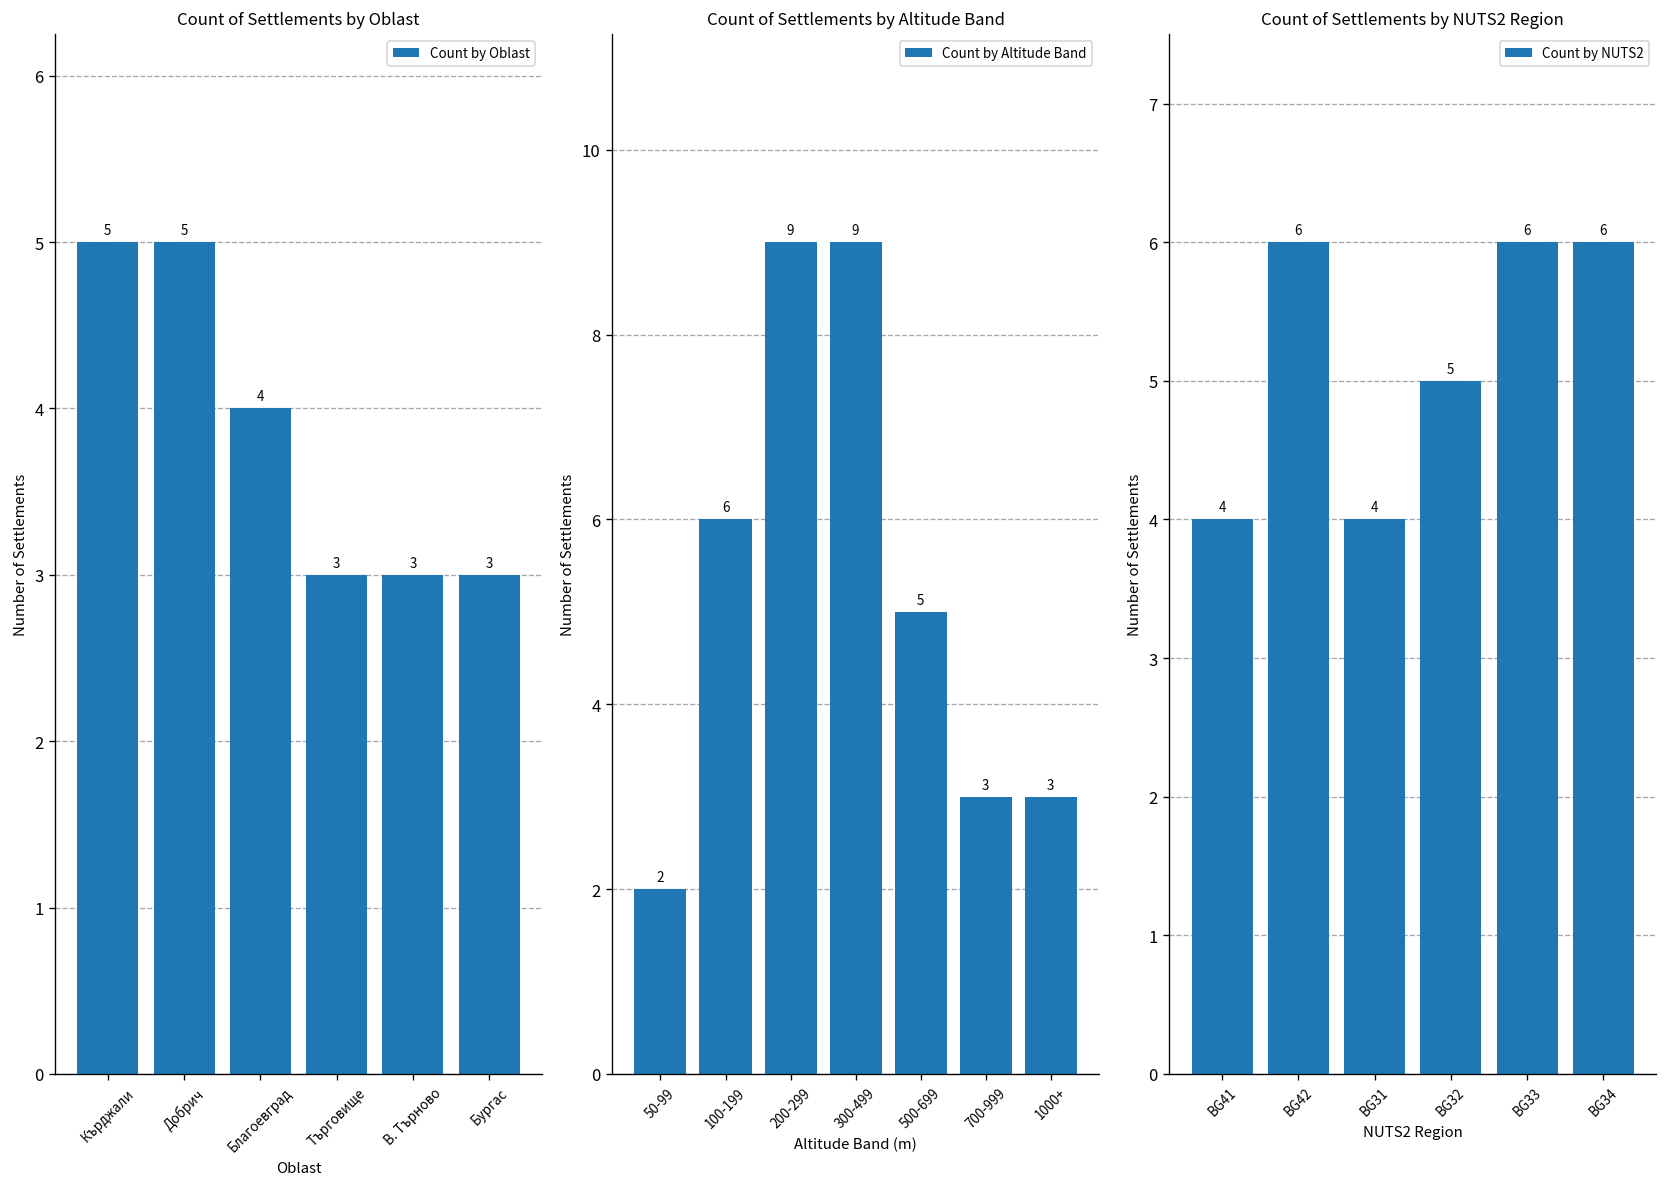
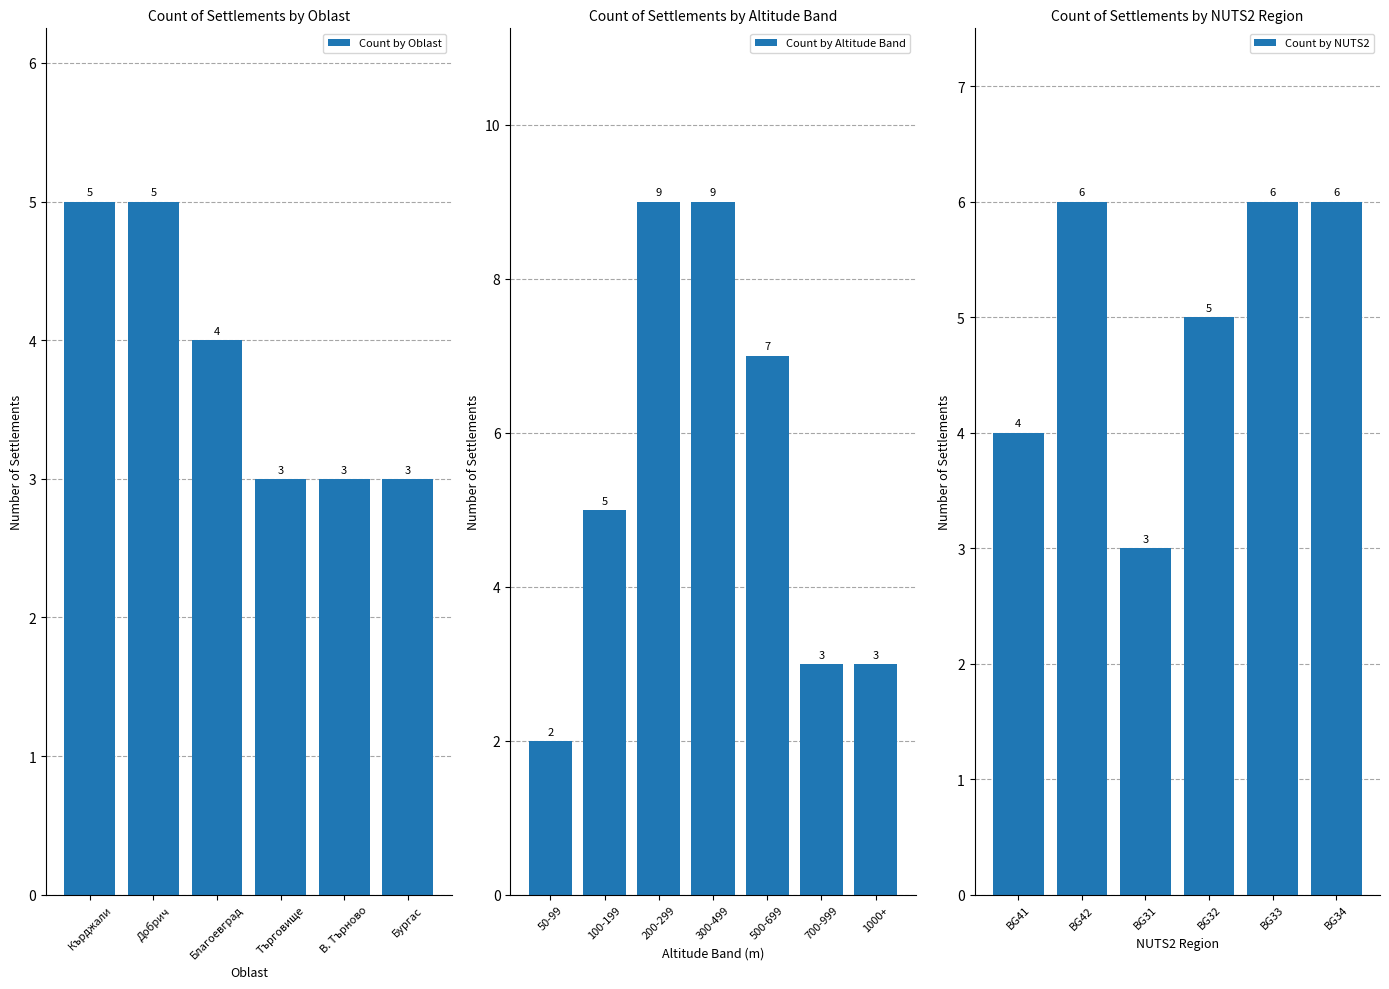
  {
    "Count of Settlements by Oblast": {
      "Кърджали": 5,
      "Добрич": 5,
      "Благоевград": 4,
      "Търговище": 3,
      "В. Търново": 3,
      "Бургас": 3
    },
    "Count of Settlements by Altitude Band": {
      "50-99": 2,
-     "100-199": 6,
+     "100-199": 5,
      "200-299": 9,
      "300-499": 9,
-     "500-699": 5,
+     "500-699": 7,
      "700-999": 3,
      "1000+": 3
    },
    "Count of Settlements by NUTS2 Region": {
      "BG41": 4,
      "BG42": 6,
-     "BG31": 4,
+     "BG31": 3,
      "BG32": 5,
      "BG33": 6,
      "BG34": 6
    }
  }
